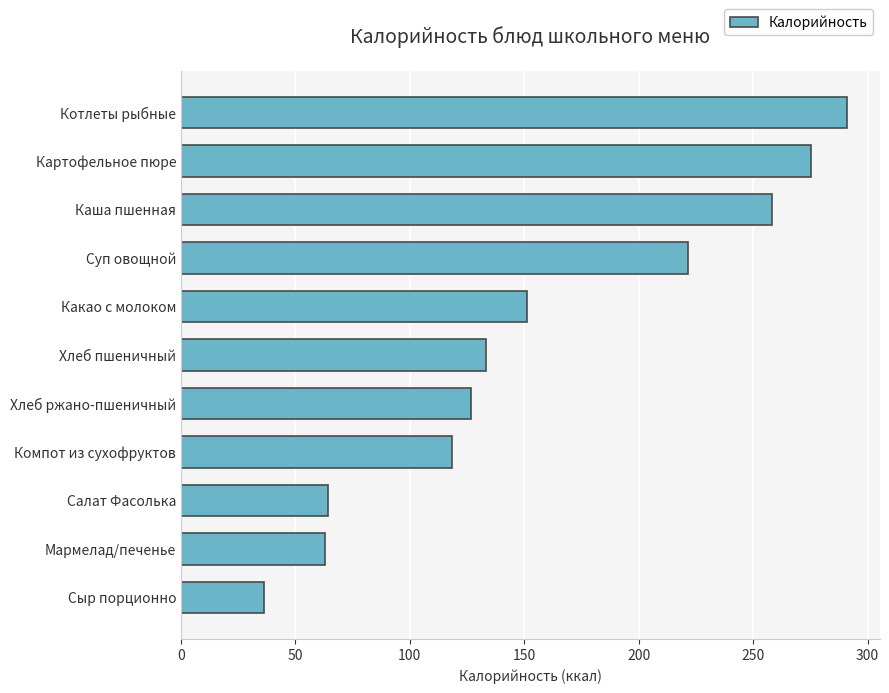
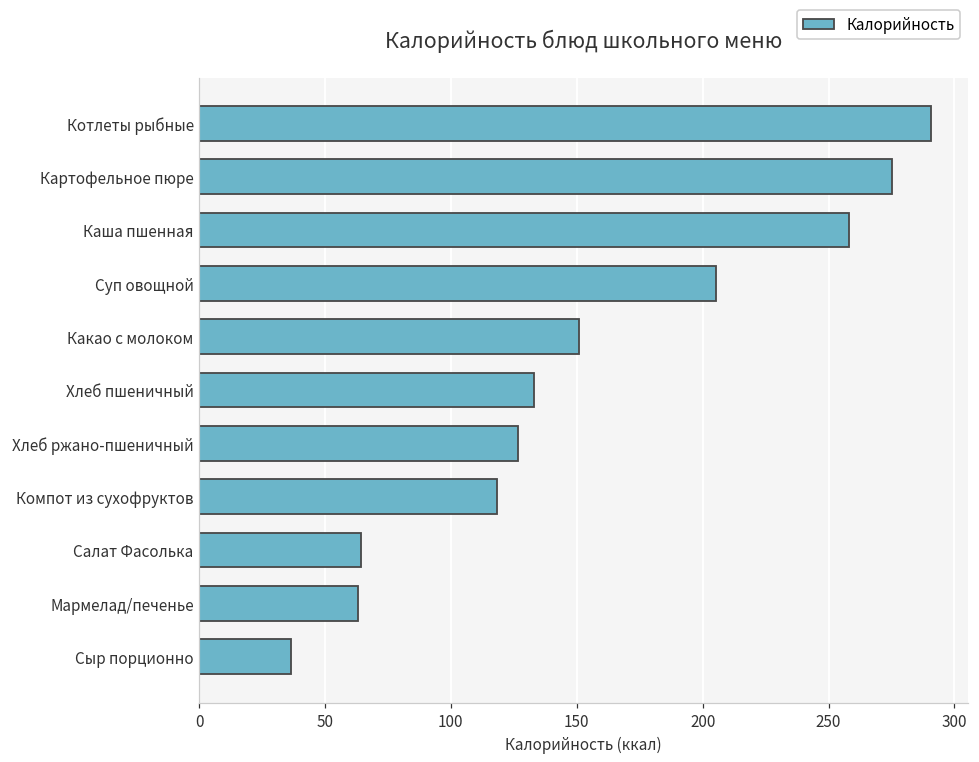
  {
    "Котлеты рыбные": 291,
    "Картофельное пюре": 275,
    "Каша пшенная": 258,
-   "Суп овощной": 221,
+   "Суп овощной": 205,
    "Какао с молоком": 151,
    "Хлеб пшеничный": 133,
    "Хлеб ржано-пшеничный": 127,
    "Компот из сухофруктов": 118,
    "Салат Фасолька": 64,
    "Мармелад/печенье": 63,
    "Сыр порционно": 36
  }
